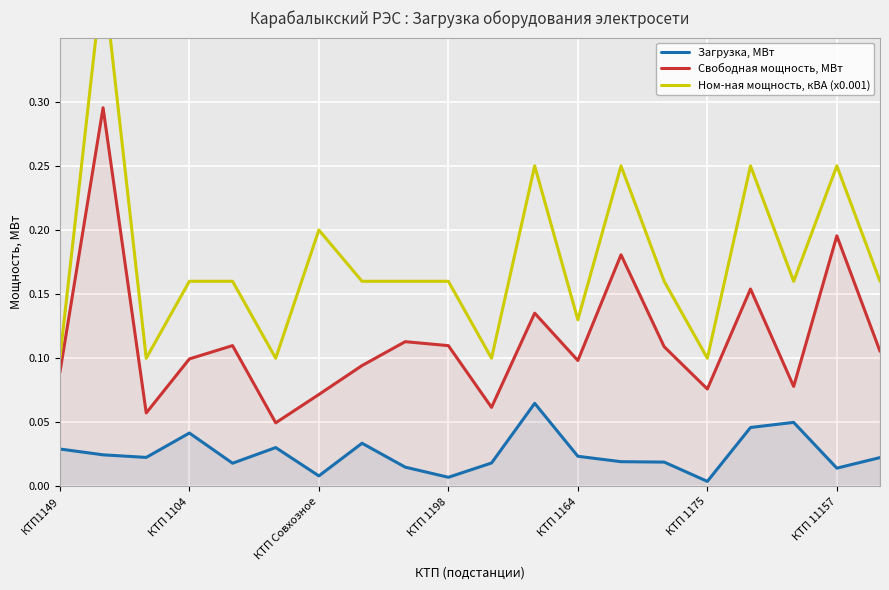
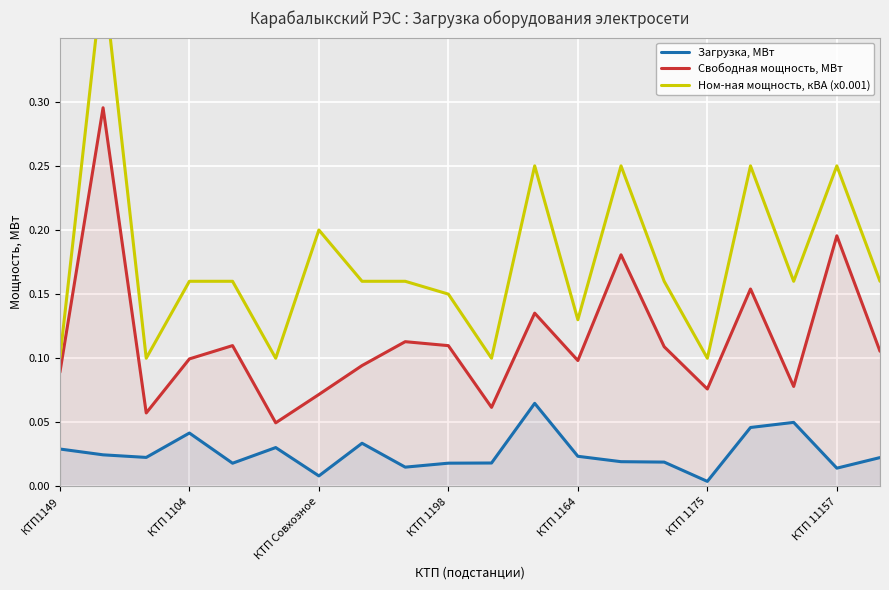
  {
    "Загрузка, МВт": {
      "КТП1149": 0.029,
      "КТП 1104": 0.042,
      "КТП Совхозное": 0.008,
-     "КТП 1198": 0.007,
+     "КТП 1198": 0.018,
      "КТП 1164": 0.024,
      "КТП 1175": 0.004,
      "КТП 11157": 0.014
    },
    "Свободная мощность, МВт": {
      "КТП1149": 0.089,
      "КТП 1104": 0.099,
      "КТП Совхозное": 0.072,
      "КТП 1198": 0.110,
      "КТП 1164": 0.098,
      "КТП 1175": 0.076,
      "КТП 11157": 0.195
    },
    "Ном-ная мощность, кВА (x0.001)": {
      "КТП1149": 0.10,
      "КТП 1104": 0.16,
      "КТП Совхозное": 0.20,
-     "КТП 1198": 0.16,
+     "КТП 1198": 0.15,
      "КТП 1164": 0.13,
      "КТП 1175": 0.10,
      "КТП 11157": 0.25
    }
  }
